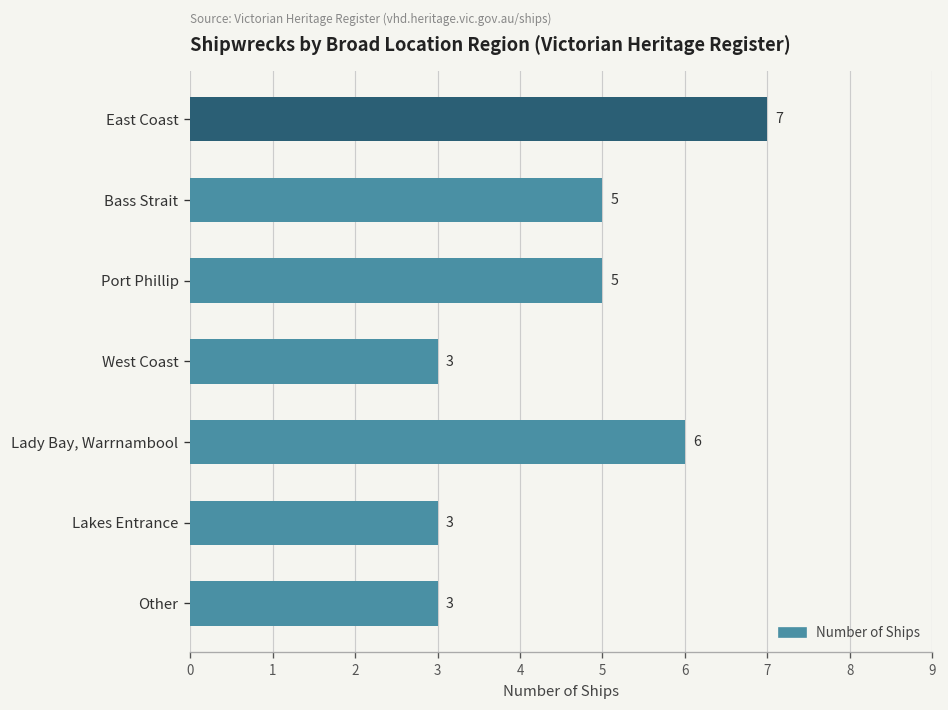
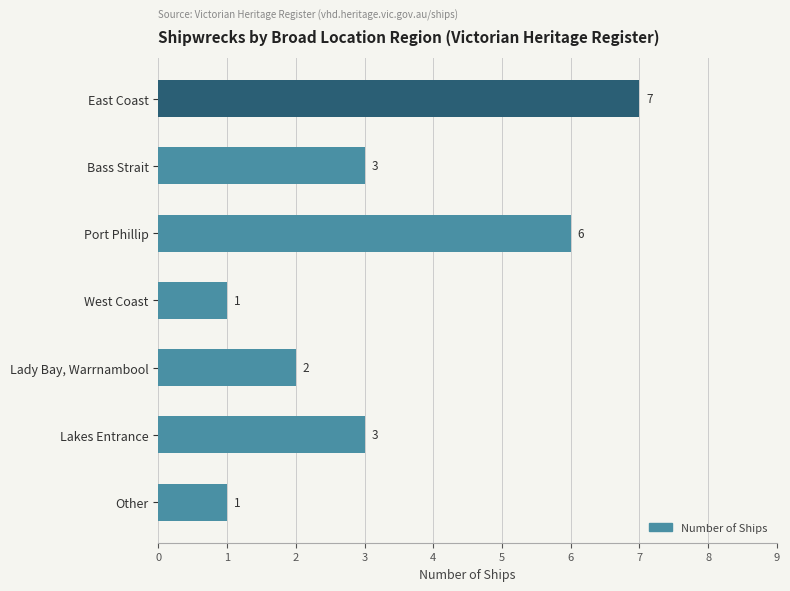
  {
    "East Coast": 7,
-   "Bass Strait": 5,
-   "Port Phillip": 5,
-   "West Coast": 3,
-   "Lady Bay, Warrnambool": 6,
+   "Bass Strait": 3,
+   "Port Phillip": 6,
+   "West Coast": 1,
+   "Lady Bay, Warrnambool": 2,
    "Lakes Entrance": 3,
-   "Other": 3
+   "Other": 1
  }
